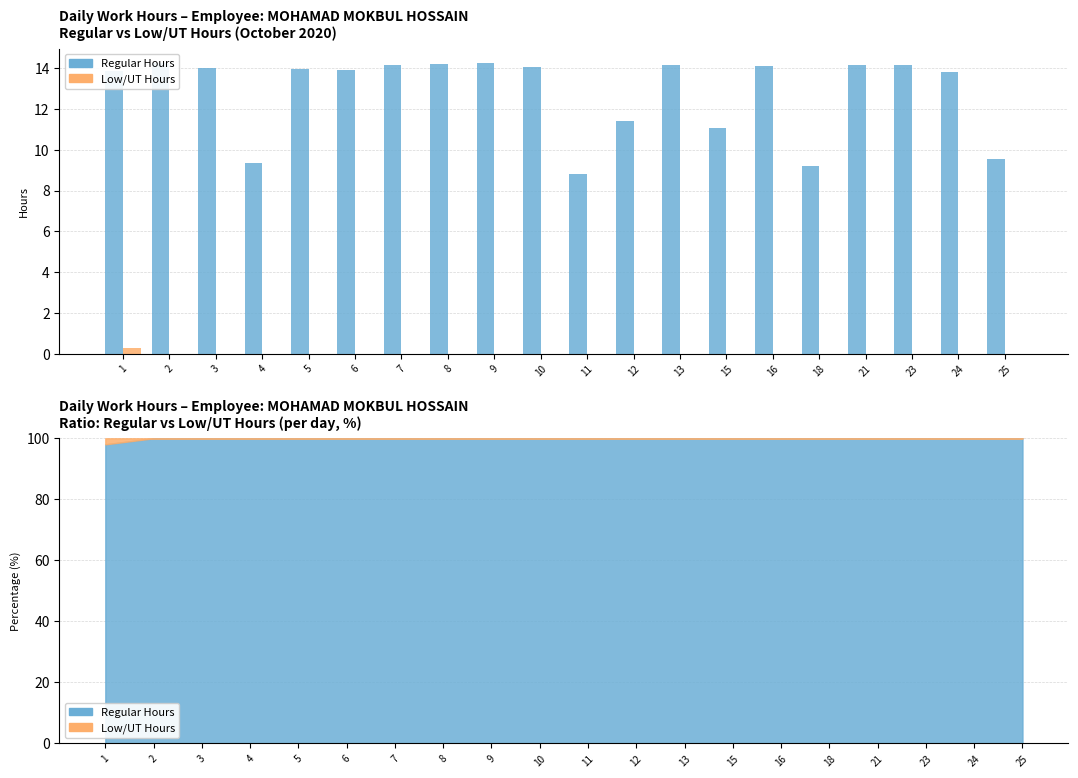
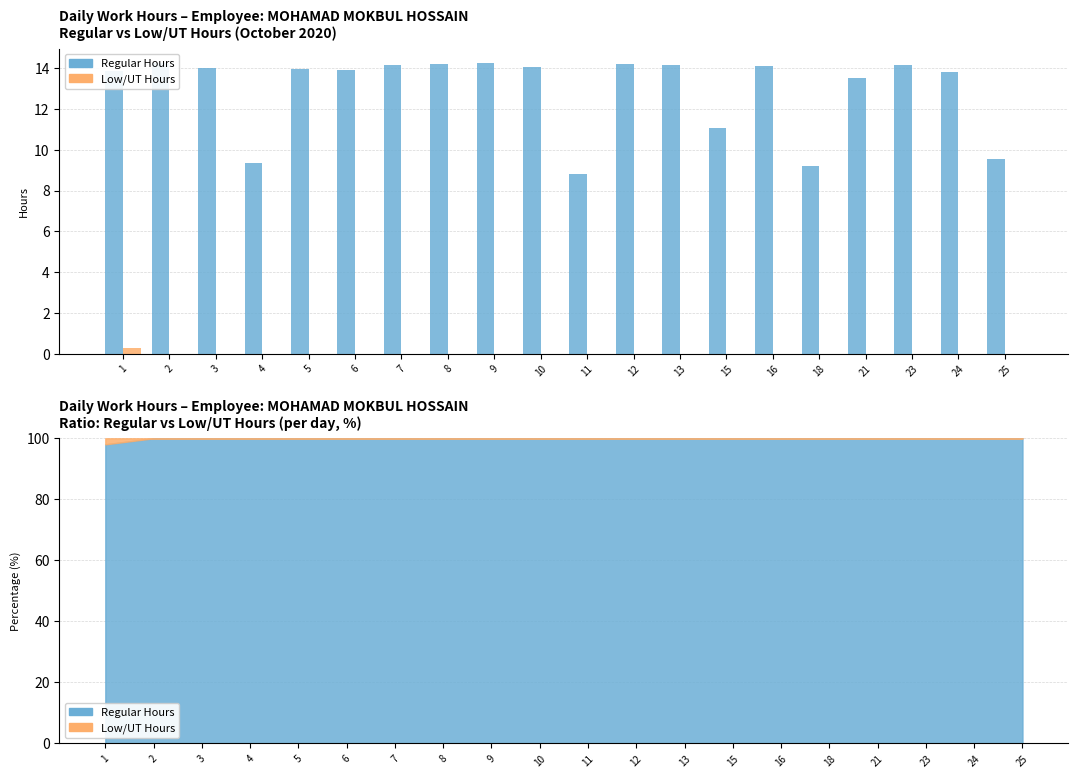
  {
    "Daily Work Hours – Employee: MOHAMAD MOKBUL HOSSAIN Regular vs Low/UT Hours (October 2020)": {
      "Regular Hours": {
        "3": 14.0,
        "4": 9.4,
        "5": 13.9,
        "6": 13.9,
        "7": 14.2,
        "8": 14.2,
        "9": 14.2,
        "10": 14.1,
        "11": 8.8,
-       "12": 11.4,
+       "12": 14.2,
        "13": 14.2,
        "15": 11.1,
        "16": 14.1,
        "18": 9.2,
-       "21": 14.1,
+       "21": 13.5,
        "23": 14.1,
        "24": 13.8,
        "25": 9.6
      },
      "Low/UT Hours": {
        "1": 0.3
      }
    },
    "Daily Work Hours – Employee: MOHAMAD MOKBUL HOSSAIN Ratio: Regular vs Low/UT Hours (per day, %)": {
      "Regular Hours": {
        "1": 98
      },
      "Low/UT Hours": {
        "1": 2
      }
    }
  }
